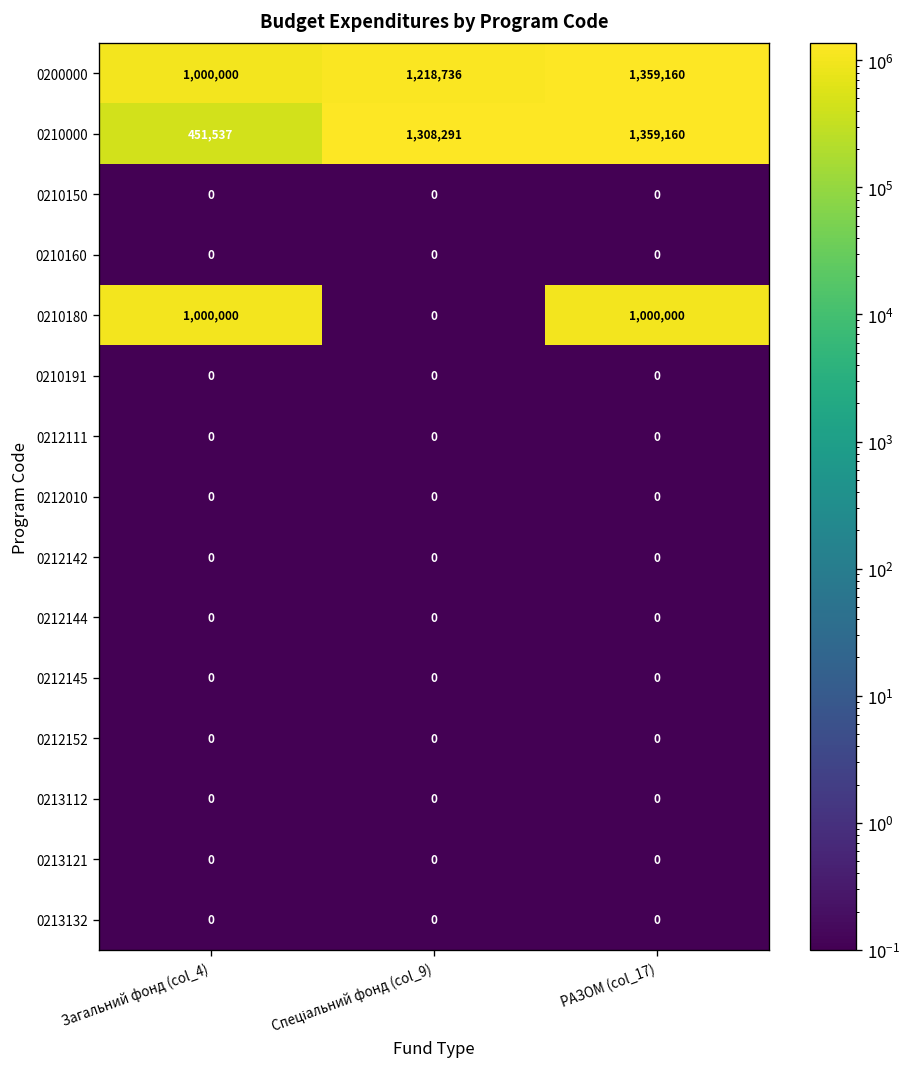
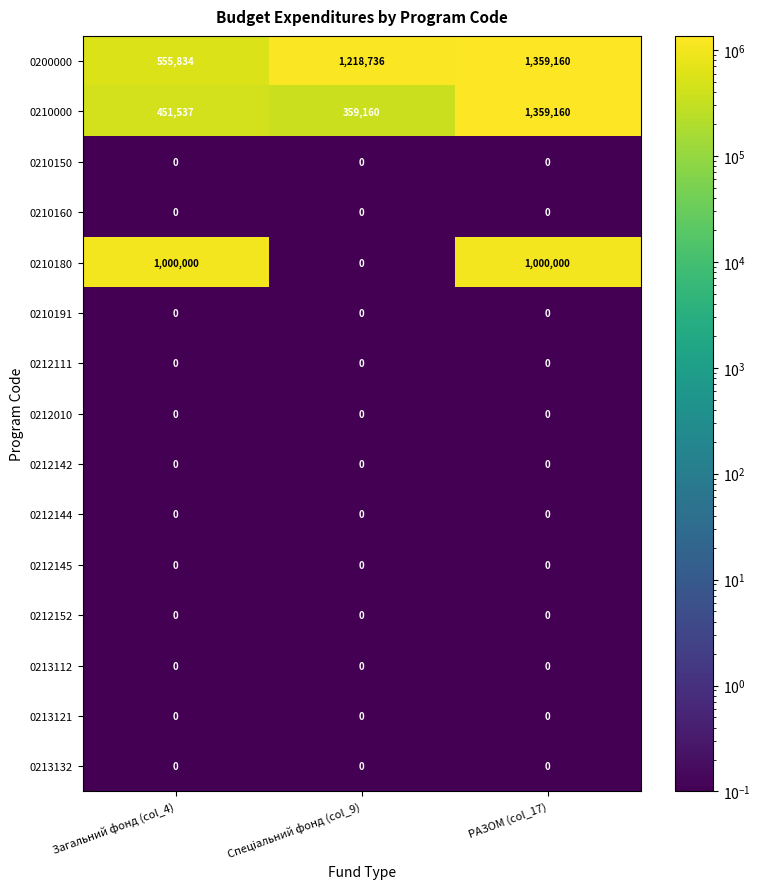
  {
    "0200000": {
-     "Загальний фонд (col_4)": "1,000,000",
+     "Загальний фонд (col_4)": "555,834",
      "Спеціальний фонд (col_9)": "1,218,736",
      "РАЗОМ (col_17)": "1,359,160"
    },
    "0210000": {
      "Загальний фонд (col_4)": "451,537",
-     "Спеціальний фонд (col_9)": "1,308,291",
+     "Спеціальний фонд (col_9)": "359,160",
      "РАЗОМ (col_17)": "1,359,160"
    },
    "0210150": {
      "Загальний фонд (col_4)": "0",
      "Спеціальний фонд (col_9)": "0",
      "РАЗОМ (col_17)": "0"
    },
    "0210160": {
      "Загальний фонд (col_4)": "0",
      "Спеціальний фонд (col_9)": "0",
      "РАЗОМ (col_17)": "0"
    },
    "0210180": {
      "Загальний фонд (col_4)": "1,000,000",
      "Спеціальний фонд (col_9)": "0",
      "РАЗОМ (col_17)": "1,000,000"
    },
    "0210191": {
      "Загальний фонд (col_4)": "0",
      "Спеціальний фонд (col_9)": "0",
      "РАЗОМ (col_17)": "0"
    },
    "0212111": {
      "Загальний фонд (col_4)": "0",
      "Спеціальний фонд (col_9)": "0",
      "РАЗОМ (col_17)": "0"
    },
    "0212010": {
      "Загальний фонд (col_4)": "0",
      "Спеціальний фонд (col_9)": "0",
      "РАЗОМ (col_17)": "0"
    },
    "0212142": {
      "Загальний фонд (col_4)": "0",
      "Спеціальний фонд (col_9)": "0",
      "РАЗОМ (col_17)": "0"
    },
    "0212144": {
      "Загальний фонд (col_4)": "0",
      "Спеціальний фонд (col_9)": "0",
      "РАЗОМ (col_17)": "0"
    },
    "0212145": {
      "Загальний фонд (col_4)": "0",
      "Спеціальний фонд (col_9)": "0",
      "РАЗОМ (col_17)": "0"
    },
    "0212152": {
      "Загальний фонд (col_4)": "0",
      "Спеціальний фонд (col_9)": "0",
      "РАЗОМ (col_17)": "0"
    },
    "0213112": {
      "Загальний фонд (col_4)": "0",
      "Спеціальний фонд (col_9)": "0",
      "РАЗОМ (col_17)": "0"
    },
    "0213121": {
      "Загальний фонд (col_4)": "0",
      "Спеціальний фонд (col_9)": "0",
      "РАЗОМ (col_17)": "0"
    },
    "0213132": {
      "Загальний фонд (col_4)": "0",
      "Спеціальний фонд (col_9)": "0",
      "РАЗОМ (col_17)": "0"
    }
  }
